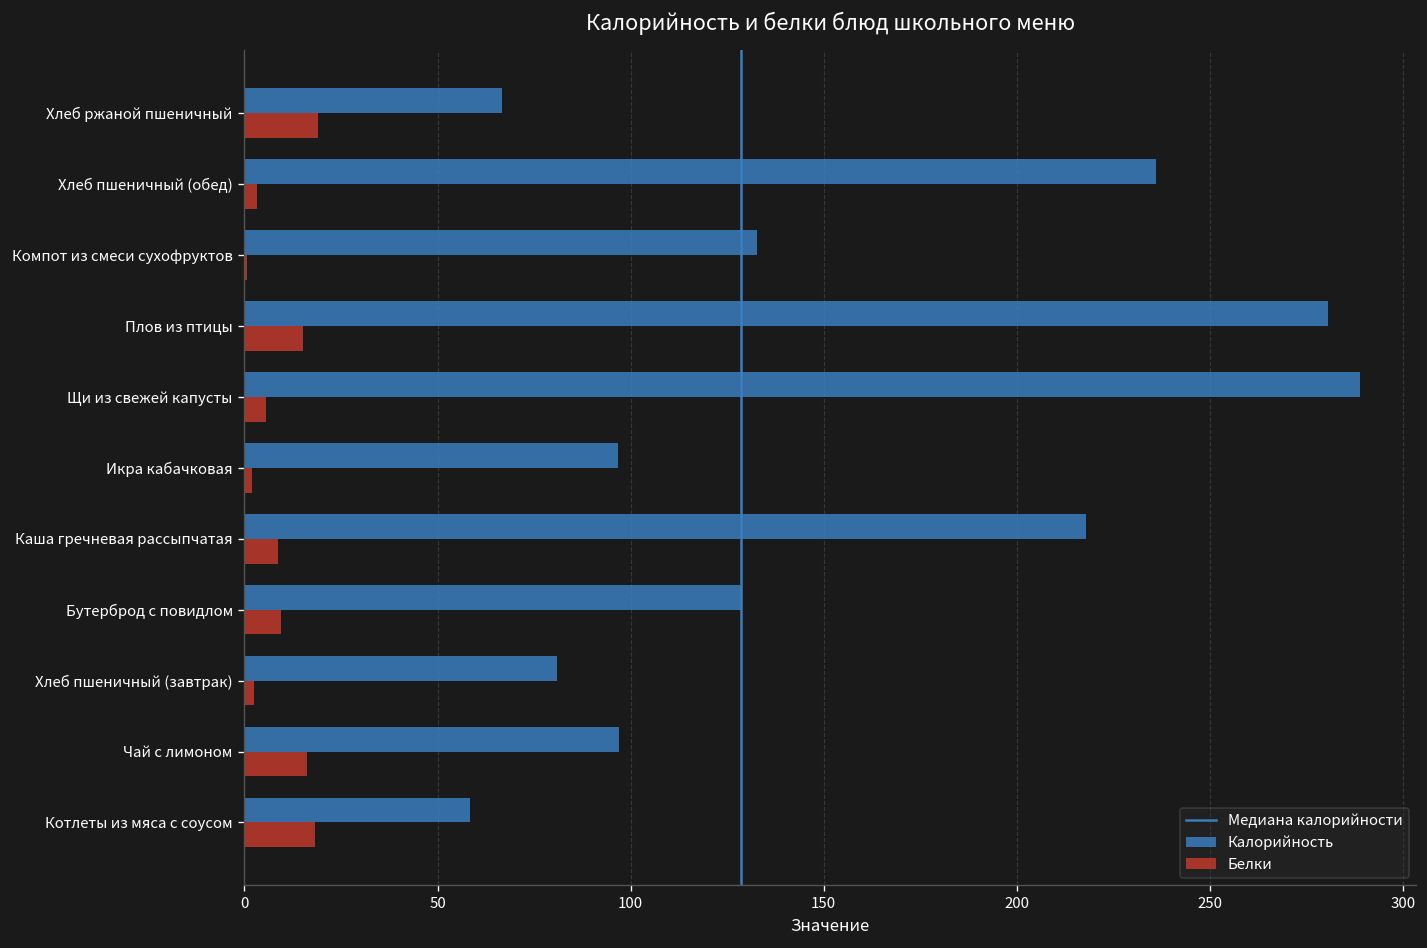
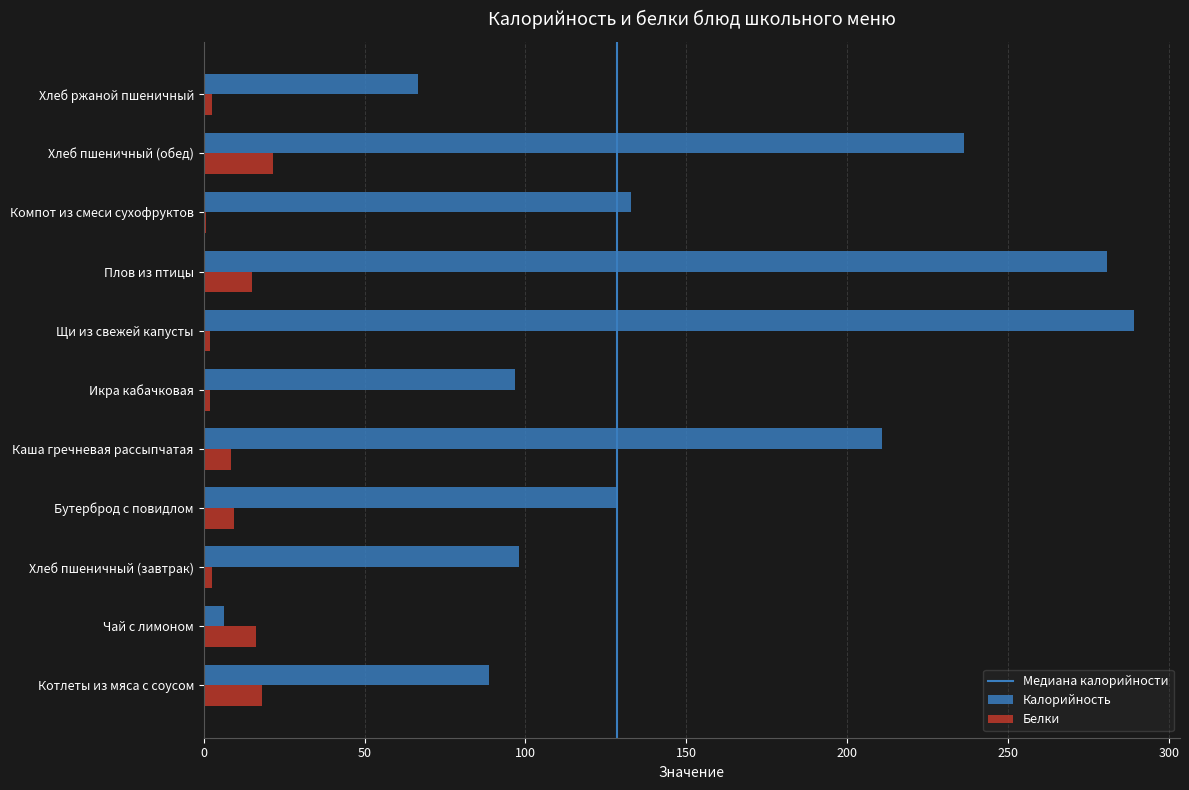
  {
    "Калорийность": {
      "Хлеб ржаной пшеничный": 67,
      "Хлеб пшеничный (обед)": 236,
      "Компот из смеси сухофруктов": 133,
      "Плов из птицы": 281,
      "Щи из свежей капусты": 289,
      "Икра кабачковая": 97,
-     "Каша гречневая рассыпчатая": 218,
+     "Каша гречневая рассыпчатая": 211,
      "Бутерброд с повидлом": 129,
-     "Хлеб пшеничный (завтрак)": 81,
-     "Чай с лимоном": 97,
-     "Котлеты из мяса с соусом": 58
+     "Хлеб пшеничный (завтрак)": 98,
+     "Чай с лимоном": 6,
+     "Котлеты из мяса с соусом": 89
    },
    "Белки": {
-     "Хлеб ржаной пшеничный": 19,
-     "Хлеб пшеничный (обед)": 3,
+     "Хлеб ржаной пшеничный": 2,
+     "Хлеб пшеничный (обед)": 22,
      "Плов из птицы": 15,
-     "Щи из свежей капусты": 6,
+     "Щи из свежей капусты": 2,
      "Икра кабачковая": 2,
      "Каша гречневая рассыпчатая": 9,
      "Бутерброд с повидлом": 10,
      "Хлеб пшеничный (завтрак)": 2,
      "Чай с лимоном": 16,
      "Котлеты из мяса с соусом": 18
    }
  }
